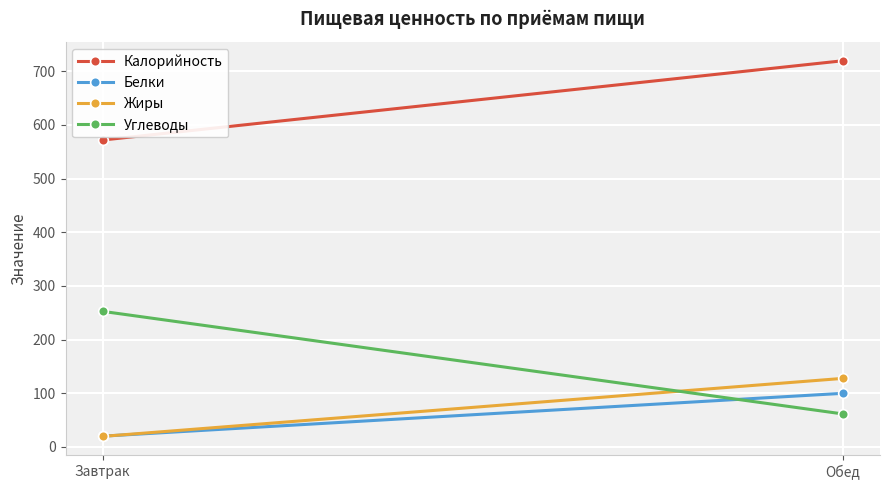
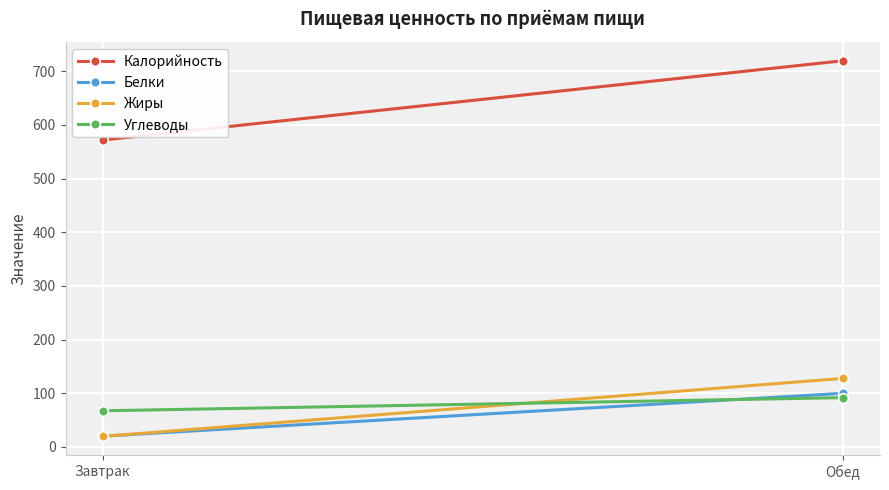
  {
    "Калорийность": {
      "Завтрак": 570,
      "Обед": 720
    },
    "Белки": {
      "Обед": 100
    },
    "Жиры": {
      "Обед": 130
    },
    "Углеводы": {
-     "Завтрак": 250,
-     "Обед": 60
+     "Завтрак": 70,
+     "Обед": 90
    }
  }
